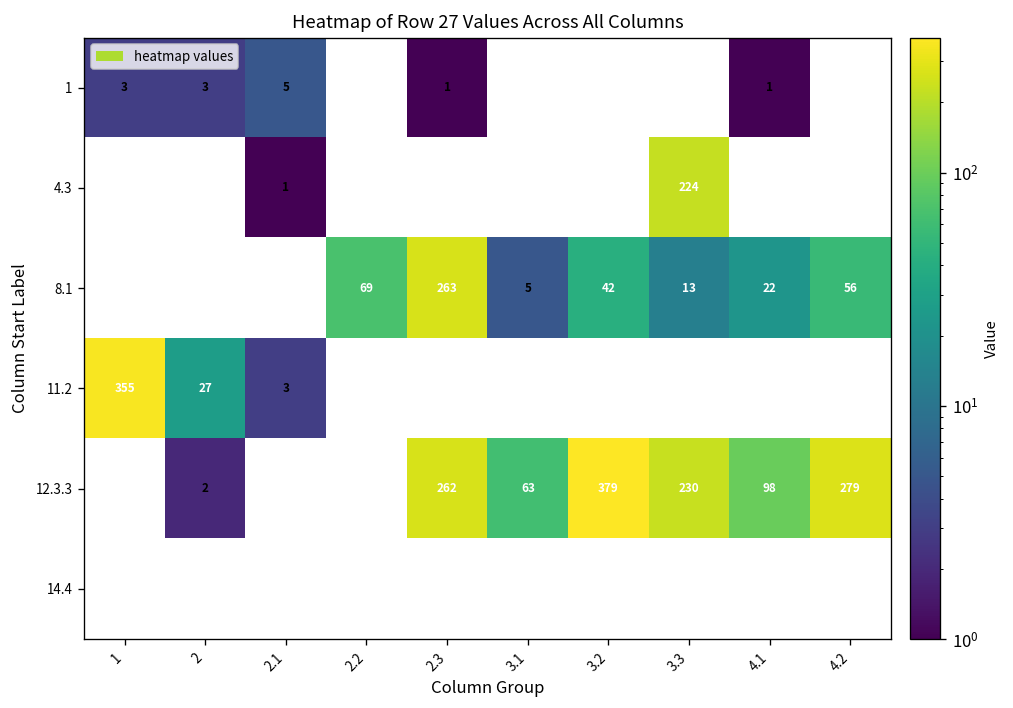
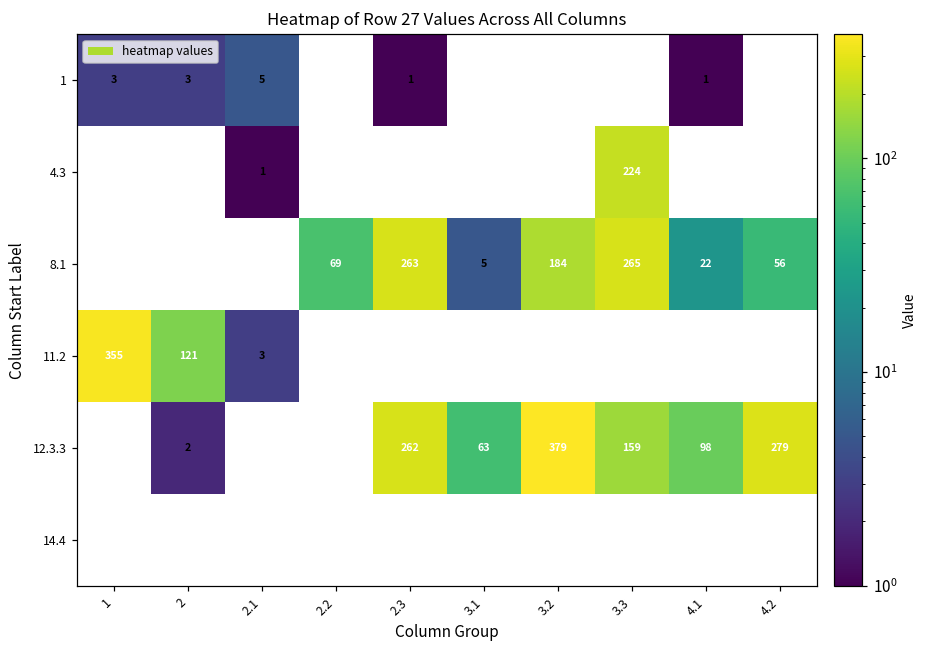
  {
    "1": {
      "1": 3,
      "2": 3,
      "2.1": 5,
      "2.3": 1,
      "4.1": 1
    },
    "4.3": {
      "2.1": 1,
      "3.3": 224
    },
    "8.1": {
      "2.2": 69,
      "2.3": 263,
      "3.1": 5,
-     "3.2": 42,
-     "3.3": 13,
+     "3.2": 184,
+     "3.3": 265,
      "4.1": 22,
      "4.2": 56
    },
    "11.2": {
      "1": 355,
-     "2": 27,
+     "2": 121,
      "2.1": 3
    },
    "12.3.3": {
      "2": 2,
      "2.3": 262,
      "3.1": 63,
      "3.2": 379,
-     "3.3": 230,
+     "3.3": 159,
      "4.1": 98,
      "4.2": 279
    }
  }
